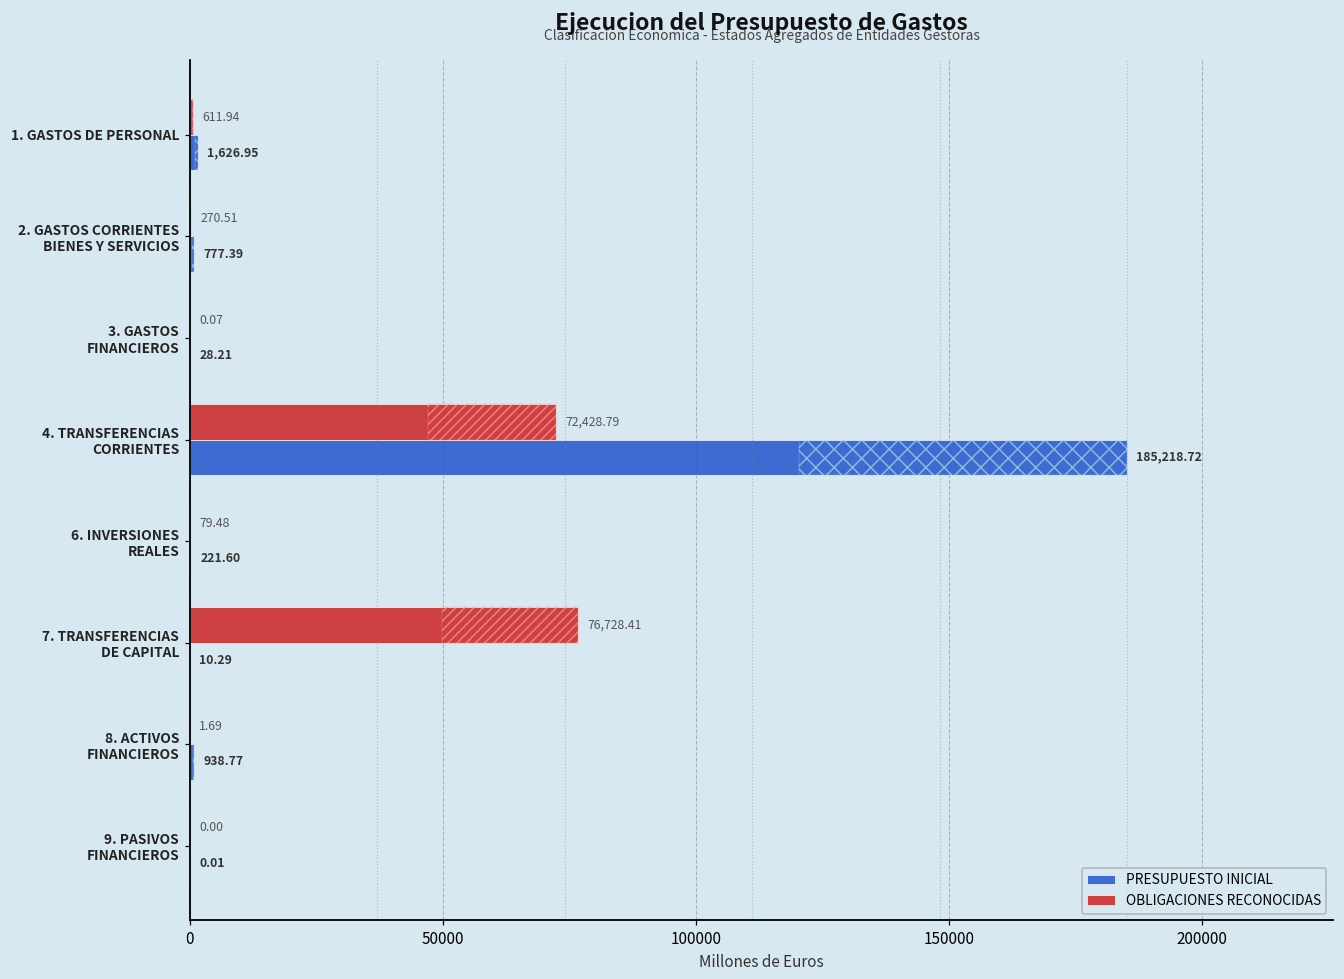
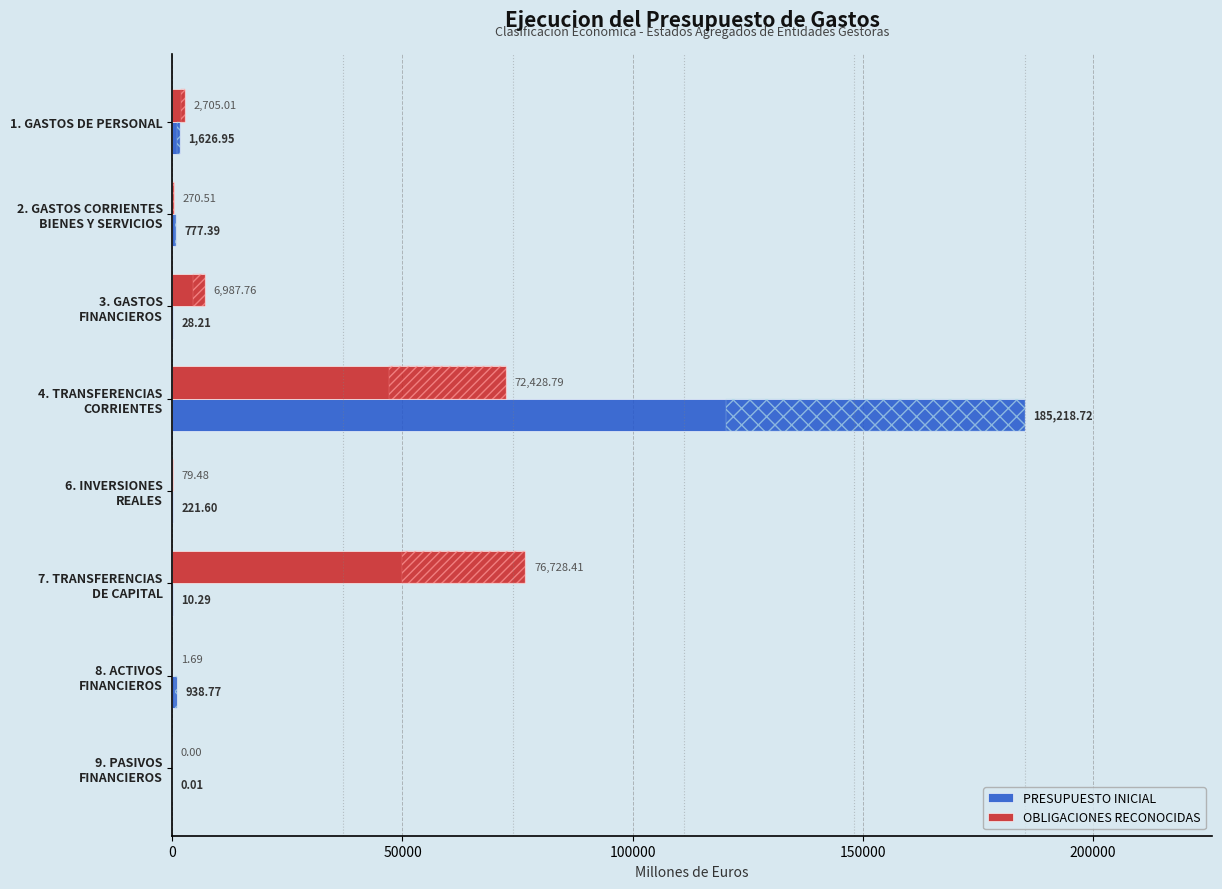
  {
    "PRESUPUESTO INICIAL": {
      "1. GASTOS DE PERSONAL": "1,626.95",
      "2. GASTOS CORRIENTES BIENES Y SERVICIOS": "777.39",
      "3. GASTOS FINANCIEROS": "28.21",
      "4. TRANSFERENCIAS CORRIENTES": "185,218.72",
      "6. INVERSIONES REALES": "221.60",
      "7. TRANSFERENCIAS DE CAPITAL": "10.29",
      "8. ACTIVOS FINANCIEROS": "938.77",
      "9. PASIVOS FINANCIEROS": "0.01"
    },
    "OBLIGACIONES RECONOCIDAS": {
-     "1. GASTOS DE PERSONAL": "611.94",
+     "1. GASTOS DE PERSONAL": "2,705.01",
      "2. GASTOS CORRIENTES BIENES Y SERVICIOS": "270.51",
-     "3. GASTOS FINANCIEROS": "0.07",
+     "3. GASTOS FINANCIEROS": "6,987.76",
      "4. TRANSFERENCIAS CORRIENTES": "72,428.79",
      "6. INVERSIONES REALES": "79.48",
      "7. TRANSFERENCIAS DE CAPITAL": "76,728.41",
      "8. ACTIVOS FINANCIEROS": "1.69",
      "9. PASIVOS FINANCIEROS": "0.00"
    }
  }
